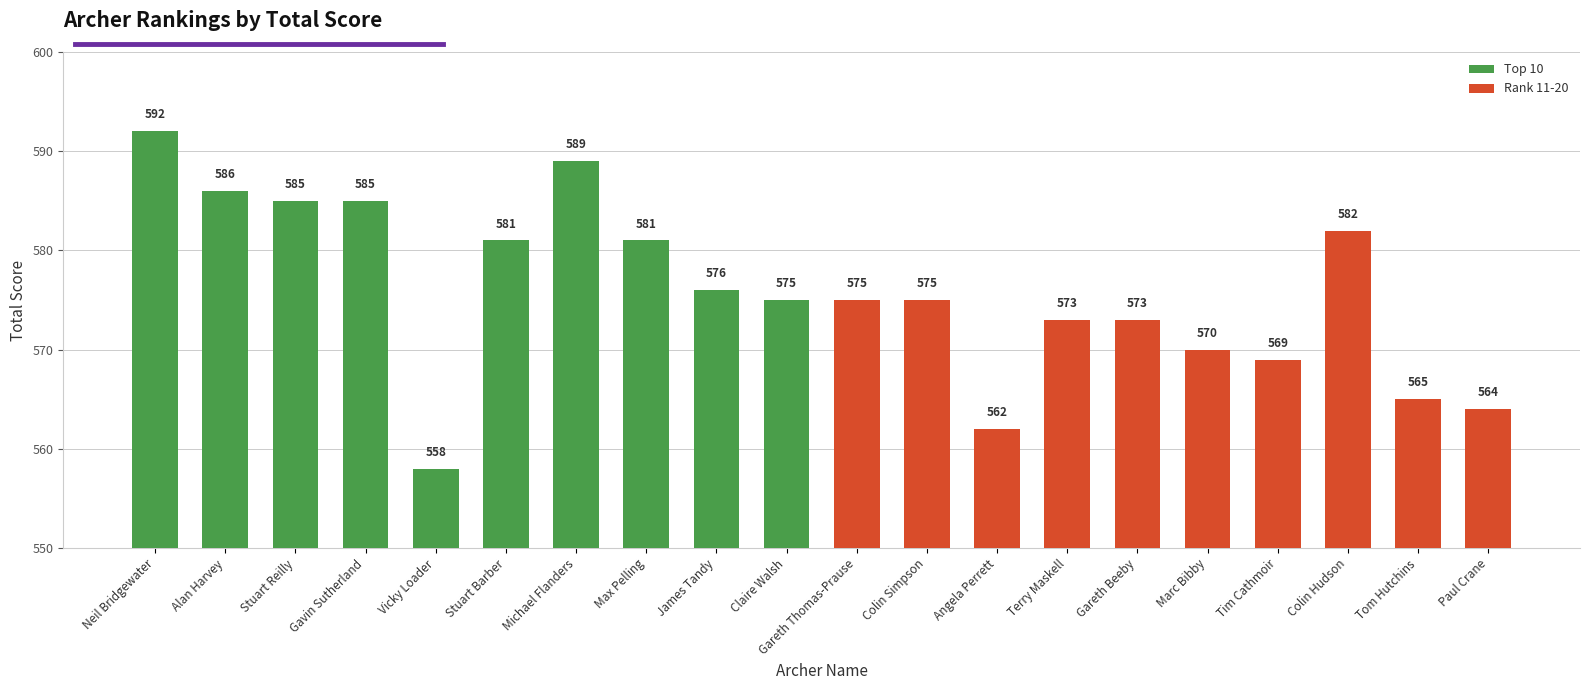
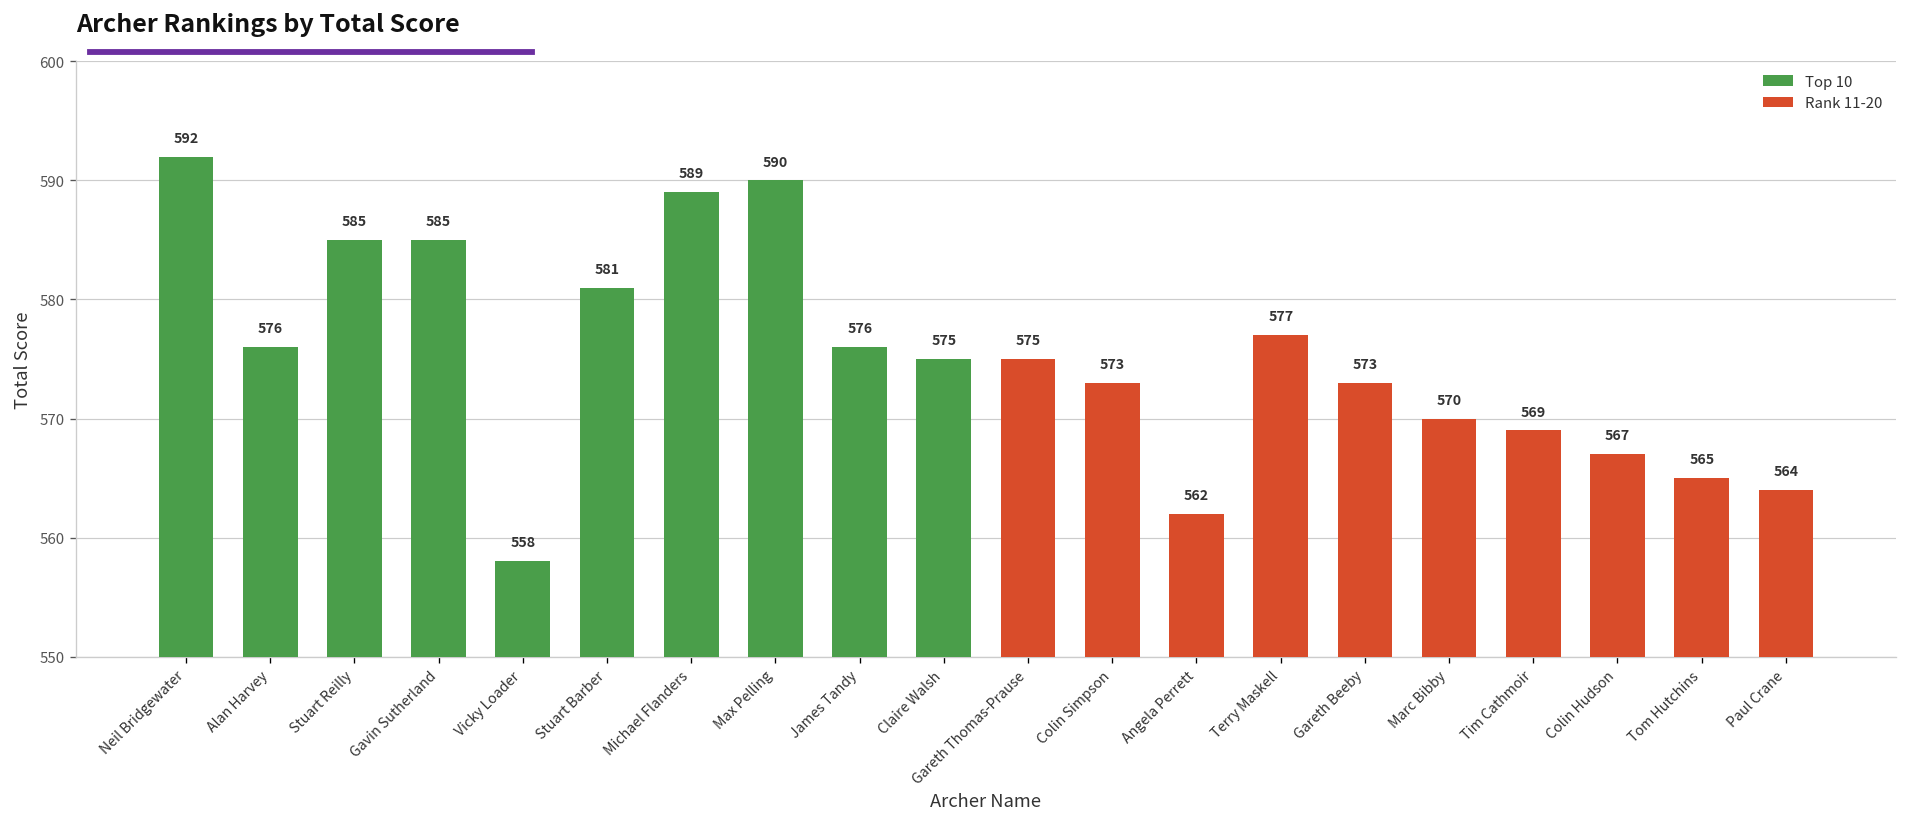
  {
    "Neil Bridgewater": 592,
-   "Alan Harvey": 586,
+   "Alan Harvey": 576,
    "Stuart Reilly": 585,
    "Gavin Sutherland": 585,
    "Vicky Loader": 558,
    "Stuart Barber": 581,
    "Michael Flanders": 589,
-   "Max Pelling": 581,
+   "Max Pelling": 590,
    "James Tandy": 576,
    "Claire Walsh": 575,
    "Gareth Thomas-Prause": 575,
-   "Colin Simpson": 575,
+   "Colin Simpson": 573,
    "Angela Perrett": 562,
-   "Terry Maskell": 573,
+   "Terry Maskell": 577,
    "Gareth Beeby": 573,
    "Marc Bibby": 570,
    "Tim Cathmoir": 569,
-   "Colin Hudson": 582,
+   "Colin Hudson": 567,
    "Tom Hutchins": 565,
    "Paul Crane": 564
  }
